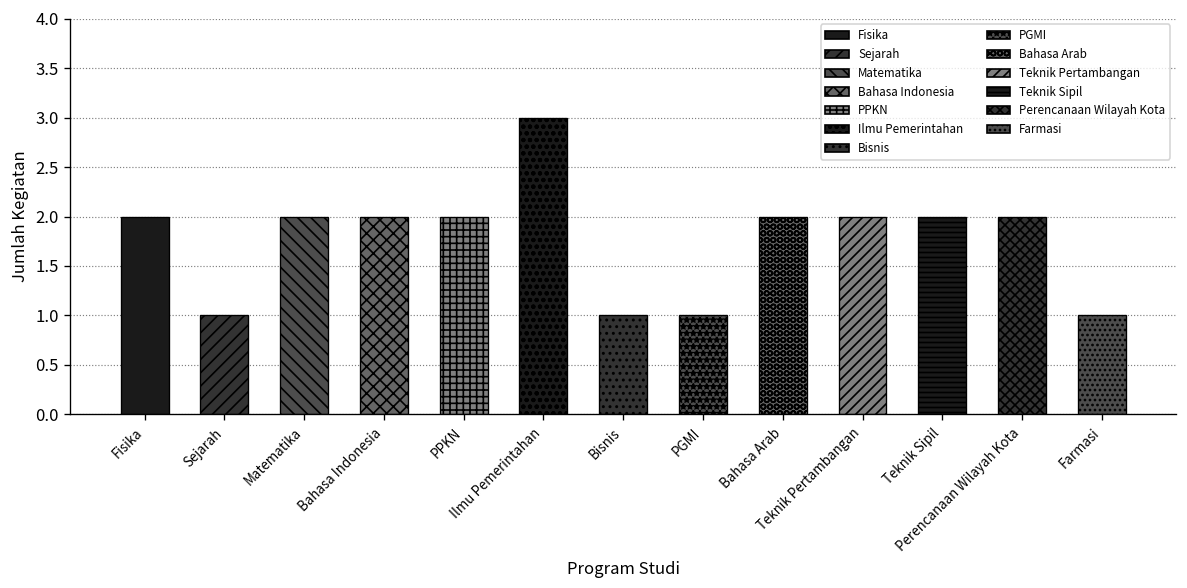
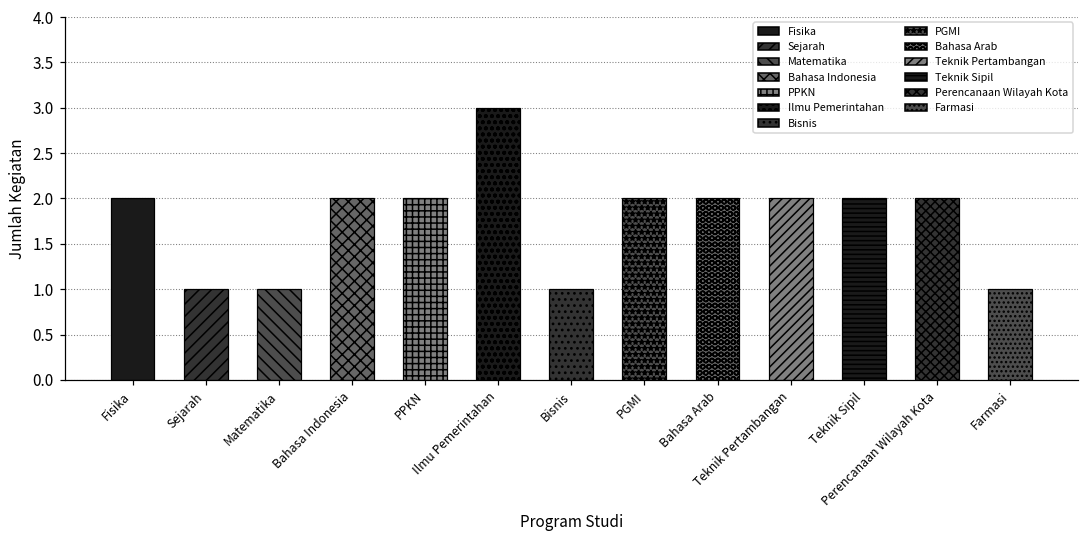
  {
    "Fisika": 2,
    "Sejarah": 1,
-   "Matematika": 2,
+   "Matematika": 1,
    "Bahasa Indonesia": 2,
    "PPKN": 2,
    "Ilmu Pemerintahan": 3,
    "Bisnis": 1,
-   "PGMI": 1,
+   "PGMI": 2,
    "Bahasa Arab": 2,
    "Teknik Pertambangan": 2,
    "Teknik Sipil": 2,
    "Perencanaan Wilayah Kota": 2,
    "Farmasi": 1
  }
